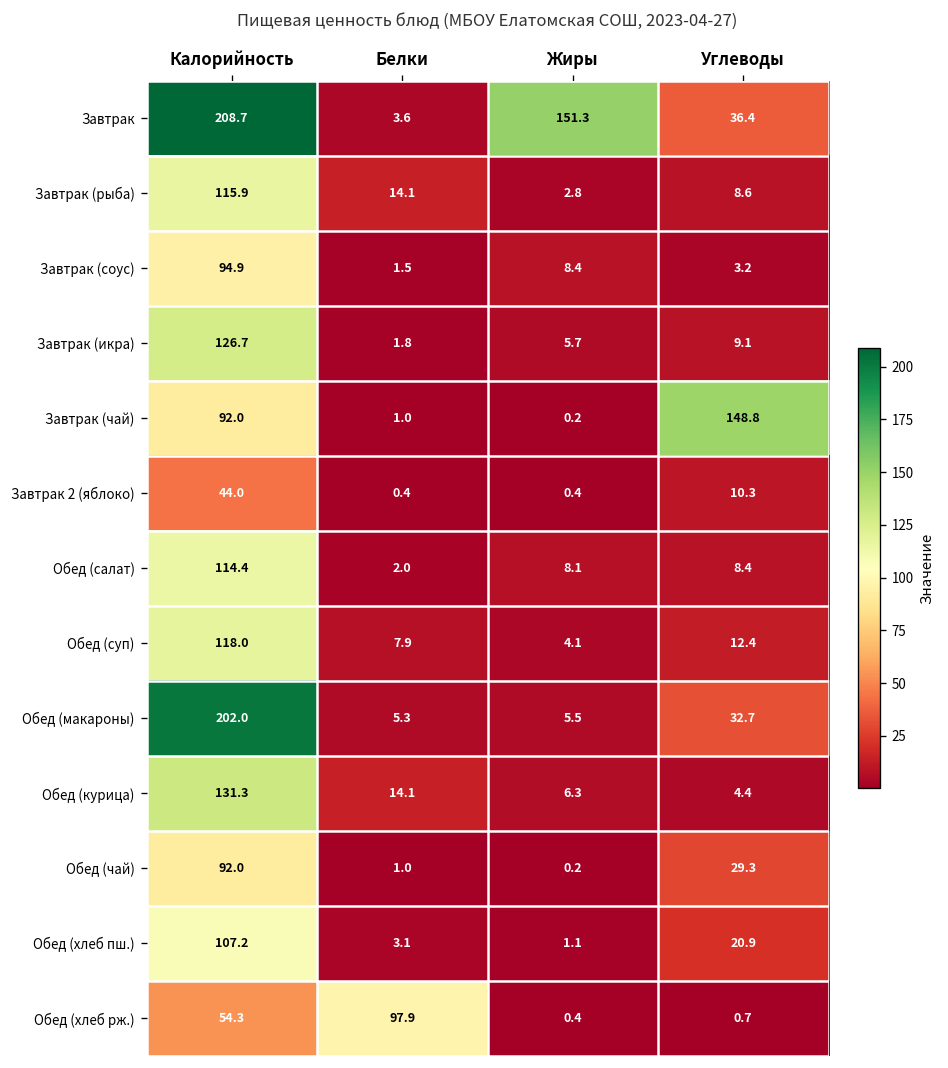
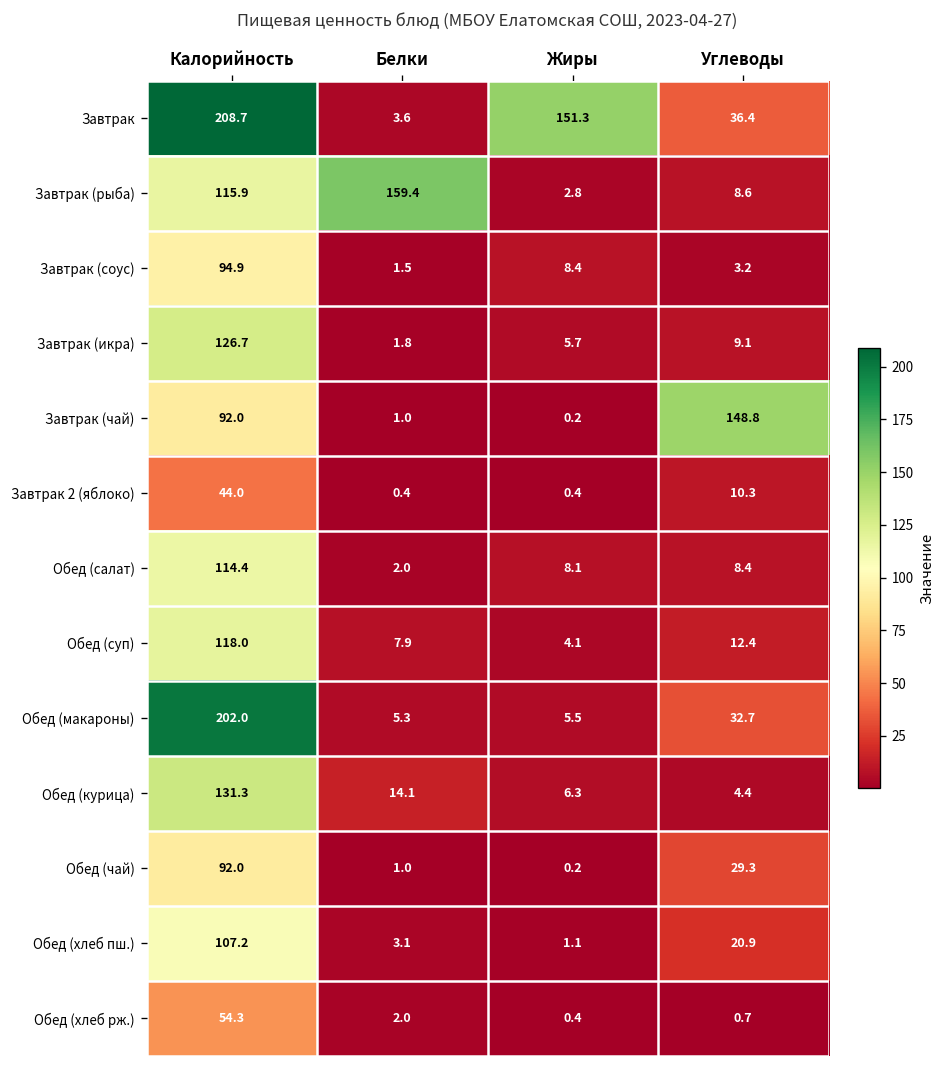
  {
    "Завтрак": {
      "Калорийность": 208.7,
      "Белки": 3.6,
      "Жиры": 151.3,
      "Углеводы": 36.4
    },
    "Завтрак (рыба)": {
      "Калорийность": 115.9,
-     "Белки": 14.1,
+     "Белки": 159.4,
      "Жиры": 2.8,
      "Углеводы": 8.6
    },
    "Завтрак (соус)": {
      "Калорийность": 94.9,
      "Белки": 1.5,
      "Жиры": 8.4,
      "Углеводы": 3.2
    },
    "Завтрак (икра)": {
      "Калорийность": 126.7,
      "Белки": 1.8,
      "Жиры": 5.7,
      "Углеводы": 9.1
    },
    "Завтрак (чай)": {
      "Калорийность": 92.0,
      "Белки": 1.0,
      "Жиры": 0.2,
      "Углеводы": 148.8
    },
    "Завтрак 2 (яблоко)": {
      "Калорийность": 44.0,
      "Белки": 0.4,
      "Жиры": 0.4,
      "Углеводы": 10.3
    },
    "Обед (салат)": {
      "Калорийность": 114.4,
      "Белки": 2.0,
      "Жиры": 8.1,
      "Углеводы": 8.4
    },
    "Обед (суп)": {
      "Калорийность": 118.0,
      "Белки": 7.9,
      "Жиры": 4.1,
      "Углеводы": 12.4
    },
    "Обед (макароны)": {
      "Калорийность": 202.0,
      "Белки": 5.3,
      "Жиры": 5.5,
      "Углеводы": 32.7
    },
    "Обед (курица)": {
      "Калорийность": 131.3,
      "Белки": 14.1,
      "Жиры": 6.3,
      "Углеводы": 4.4
    },
    "Обед (чай)": {
      "Калорийность": 92.0,
      "Белки": 1.0,
      "Жиры": 0.2,
      "Углеводы": 29.3
    },
    "Обед (хлеб пш.)": {
      "Калорийность": 107.2,
      "Белки": 3.1,
      "Жиры": 1.1,
      "Углеводы": 20.9
    },
    "Обед (хлеб рж.)": {
      "Калорийность": 54.3,
-     "Белки": 97.9,
+     "Белки": 2.0,
      "Жиры": 0.4,
      "Углеводы": 0.7
    }
  }
